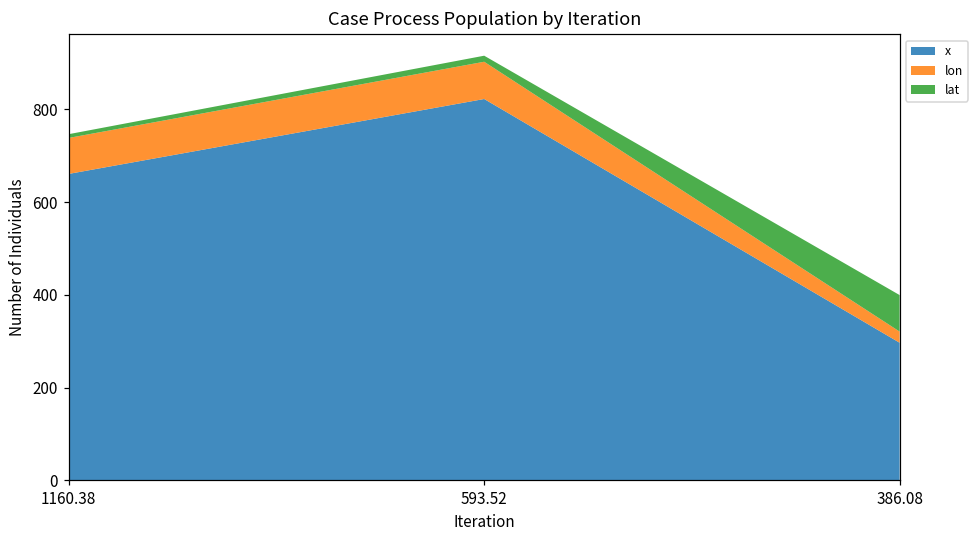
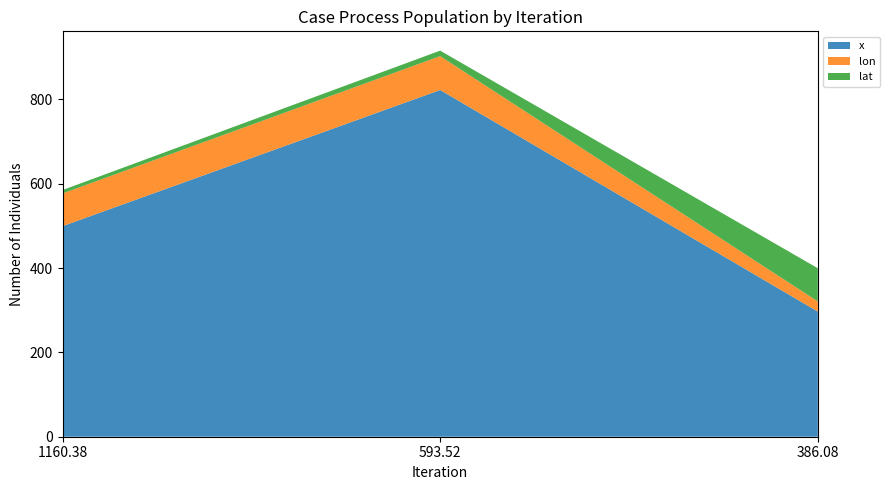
  {
    "x": {
-     "1160.38": 660,
+     "1160.38": 500,
      "593.52": 820,
      "386.08": 300
    },
    "lon": {
      "1160.38": 80,
      "593.52": 80,
      "386.08": 20
    },
    "lat": {
      "1160.38": 10,
      "593.52": 10,
      "386.08": 80
    }
  }
